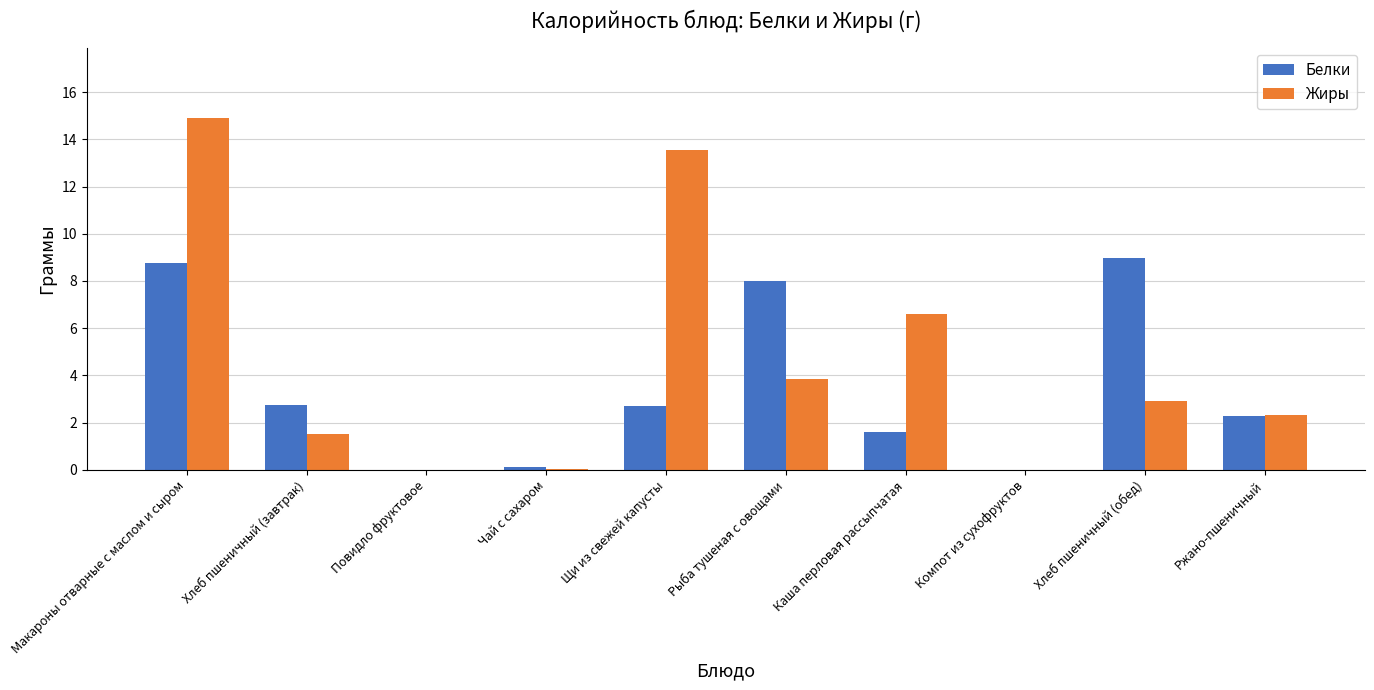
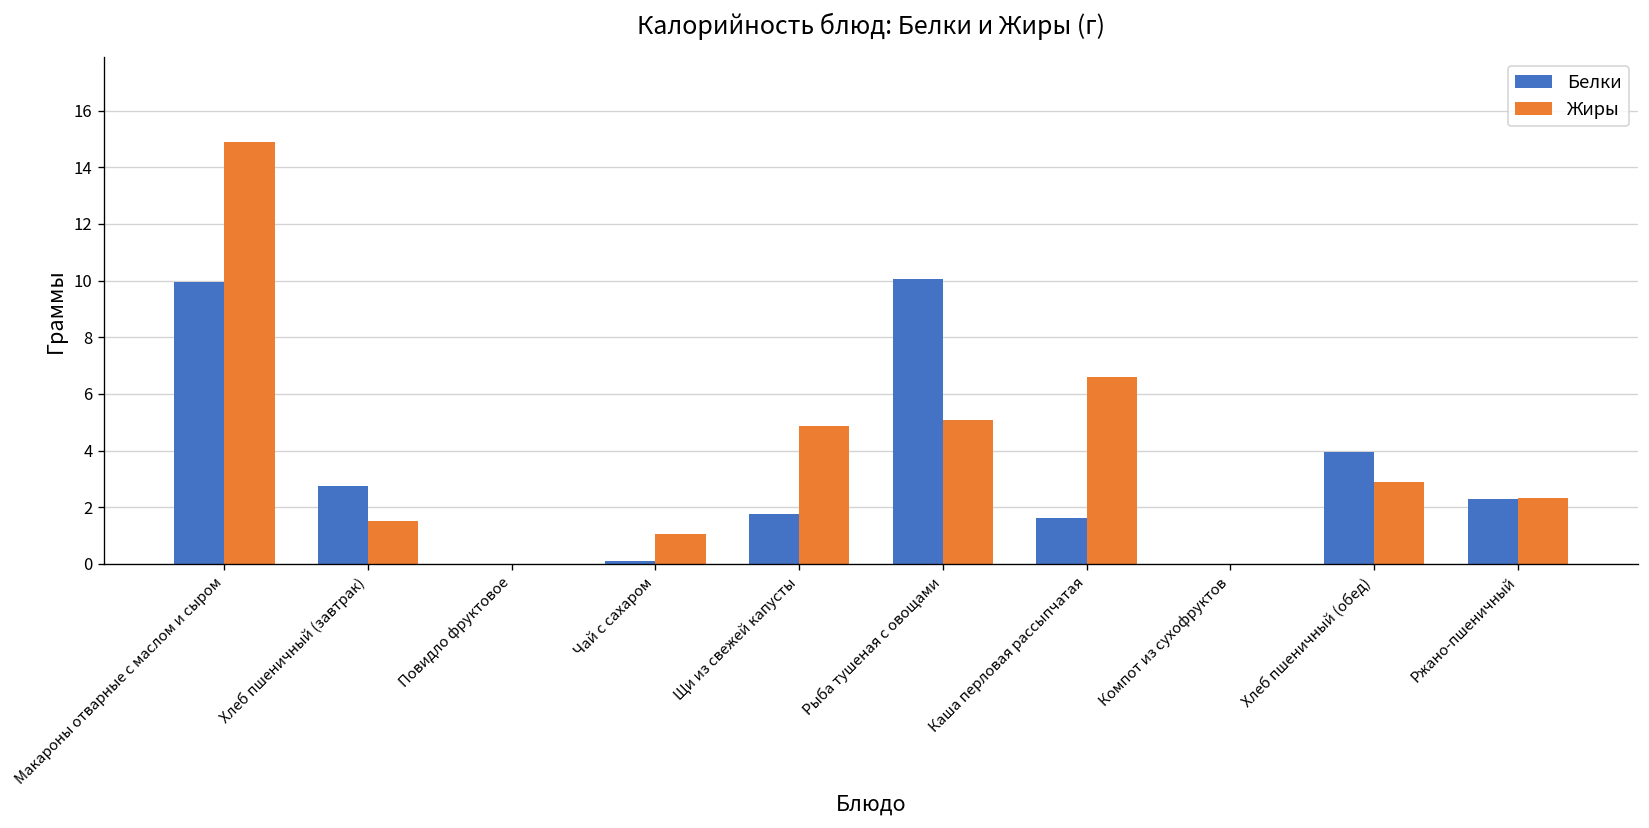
  {
    "Белки": {
-     "Макароны отварные с маслом и сыром": 8.8,
+     "Макароны отварные с маслом и сыром": 9.9,
      "Хлеб пшеничный (завтрак)": 2.8,
      "Повидло фруктовое": 0.0,
-     "Щи из свежей капусты": 2.7,
-     "Рыба тушеная с овощами": 8.0,
+     "Щи из свежей капусты": 1.8,
+     "Рыба тушеная с овощами": 10.0,
      "Каша перловая рассыпчатая": 1.6,
      "Компот из сухофруктов": 0.0,
-     "Хлеб пшеничный (обед)": 9.0,
+     "Хлеб пшеничный (обед)": 4.0,
      "Ржано-пшеничный": 2.3
    },
    "Жиры": {
      "Макароны отварные с маслом и сыром": 14.9,
      "Хлеб пшеничный (завтрак)": 1.5,
      "Повидло фруктовое": 0.0,
-     "Чай с сахаром": 0.0,
-     "Щи из свежей капусты": 13.5,
-     "Рыба тушеная с овощами": 3.9,
+     "Чай с сахаром": 1.0,
+     "Щи из свежей капусты": 4.9,
+     "Рыба тушеная с овощами": 5.1,
      "Каша перловая рассыпчатая": 6.6,
      "Компот из сухофруктов": 0.0,
      "Хлеб пшеничный (обед)": 2.9,
      "Ржано-пшеничный": 2.3
    }
  }
